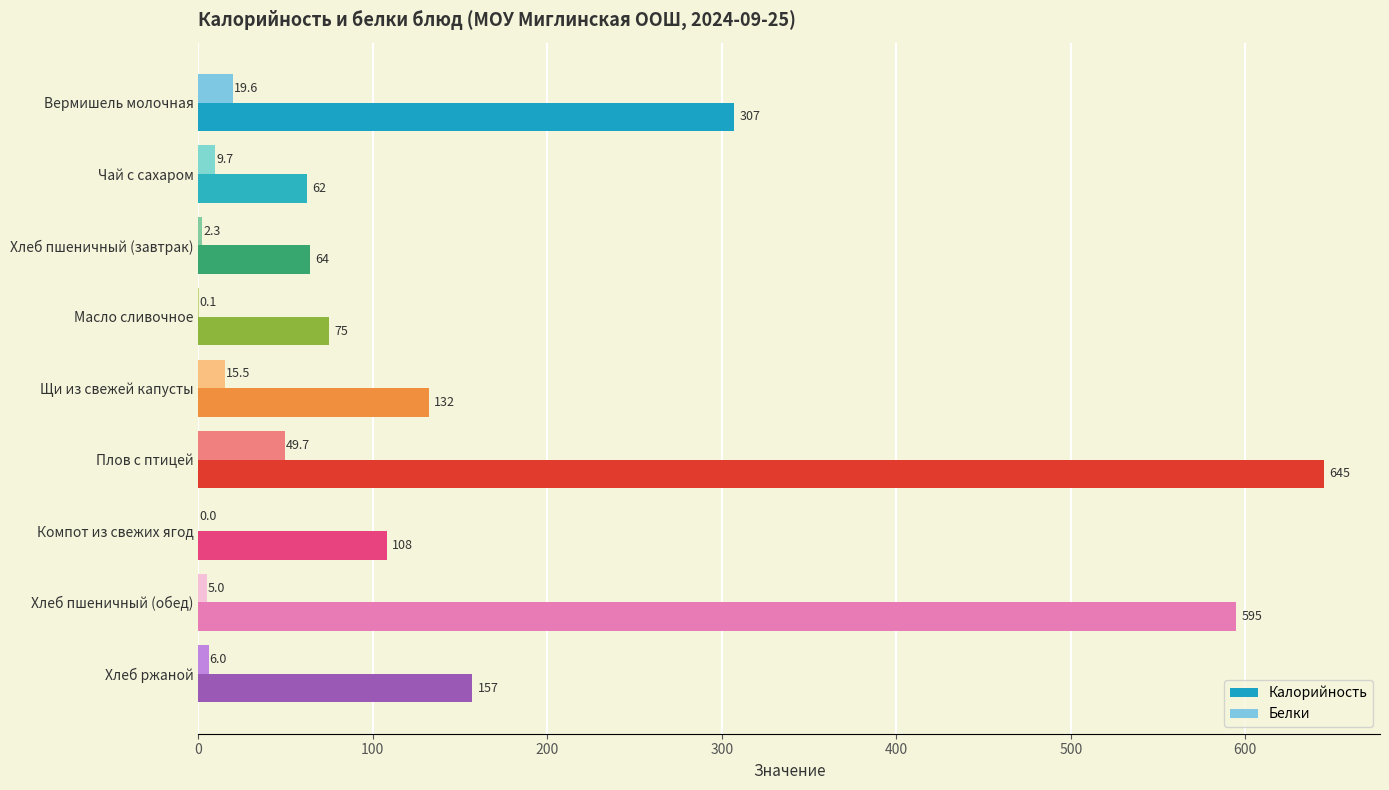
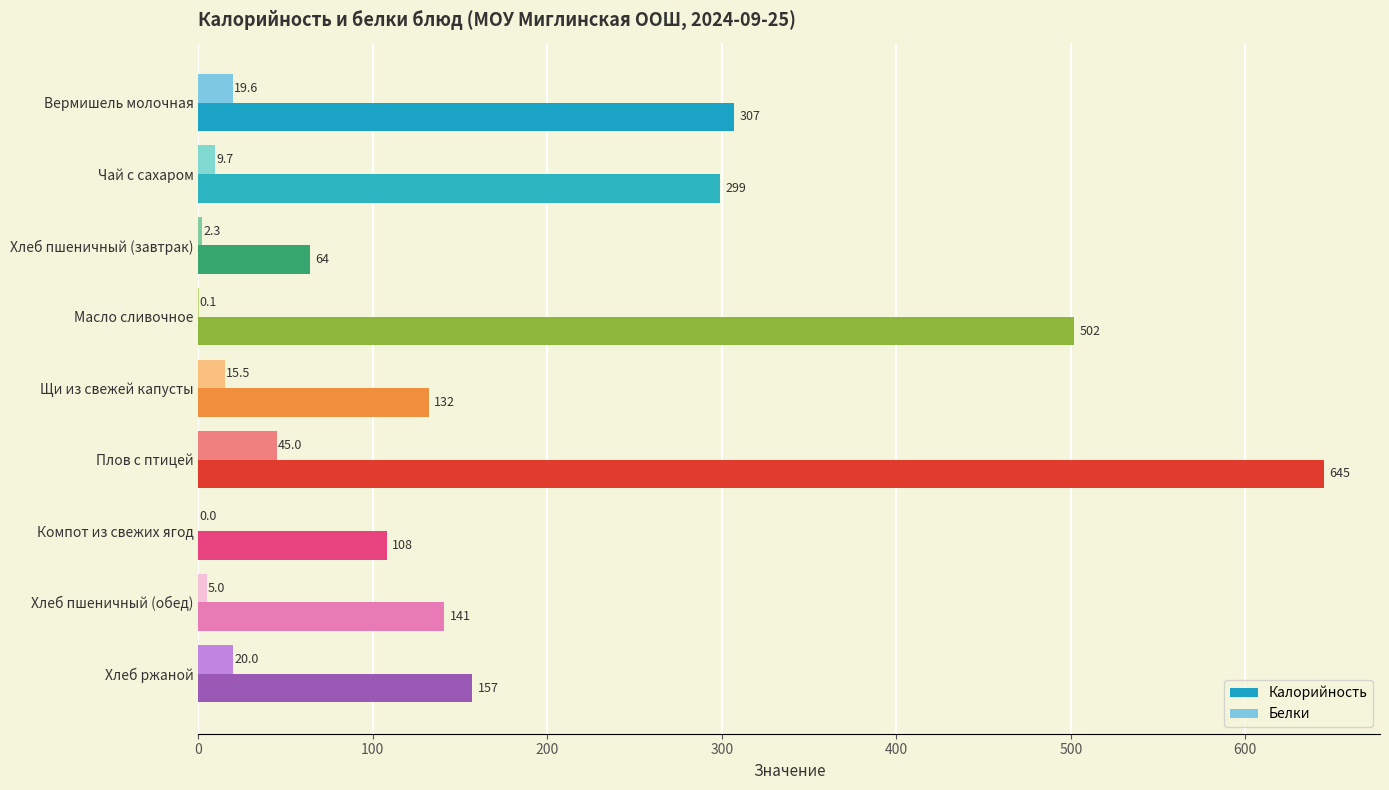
  {
    "Калорийность": {
      "Вермишель молочная": 307,
-     "Чай с сахаром": 62,
+     "Чай с сахаром": 299,
      "Хлеб пшеничный (завтрак)": 64,
-     "Масло сливочное": 75,
+     "Масло сливочное": 502,
      "Щи из свежей капусты": 132,
      "Плов с птицей": 645,
      "Компот из свежих ягод": 108,
-     "Хлеб пшеничный (обед)": 595,
+     "Хлеб пшеничный (обед)": 141,
      "Хлеб ржаной": 157
    },
    "Белки": {
      "Вермишель молочная": 19.6,
      "Чай с сахаром": 9.7,
      "Хлеб пшеничный (завтрак)": 2.3,
      "Масло сливочное": 0.1,
      "Щи из свежей капусты": 15.5,
-     "Плов с птицей": 49.7,
+     "Плов с птицей": 45.0,
      "Компот из свежих ягод": 0.0,
      "Хлеб пшеничный (обед)": 5.0,
-     "Хлеб ржаной": 6.0
+     "Хлеб ржаной": 20.0
    }
  }
